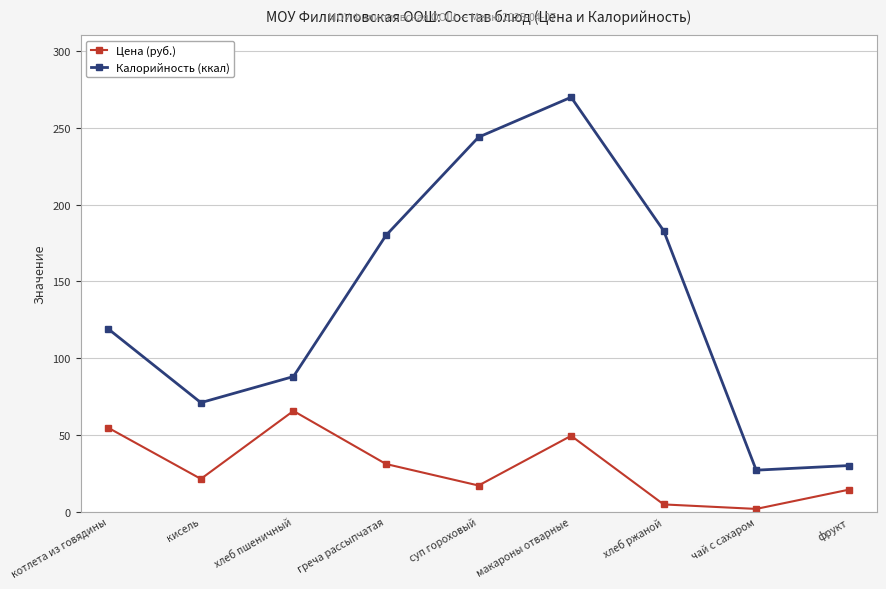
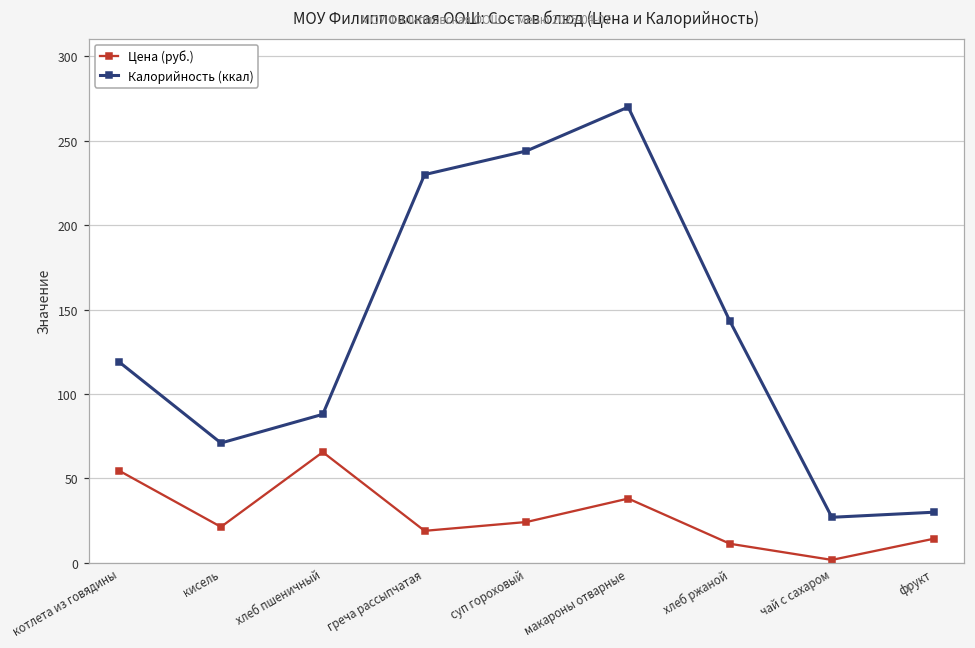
  {
    "Цена (руб.)": {
      "котлета из говядины": 55,
      "кисель": 21,
      "хлеб пшеничный": 66,
-     "греча рассыпчатая": 31,
-     "суп гороховый": 17,
-     "макароны отварные": 49,
-     "хлеб ржаной": 5,
+     "греча рассыпчатая": 19,
+     "суп гороховый": 24,
+     "макароны отварные": 38,
+     "хлеб ржаной": 11,
      "чай с сахаром": 2,
      "фрукт": 14
    },
    "Калорийность (ккал)": {
      "котлета из говядины": 119,
      "кисель": 71,
      "хлеб пшеничный": 88,
-     "греча рассыпчатая": 180,
+     "греча рассыпчатая": 230,
      "суп гороховый": 244,
      "макароны отварные": 270,
-     "хлеб ржаной": 183,
+     "хлеб ржаной": 143,
      "чай с сахаром": 27,
      "фрукт": 30
    }
  }
